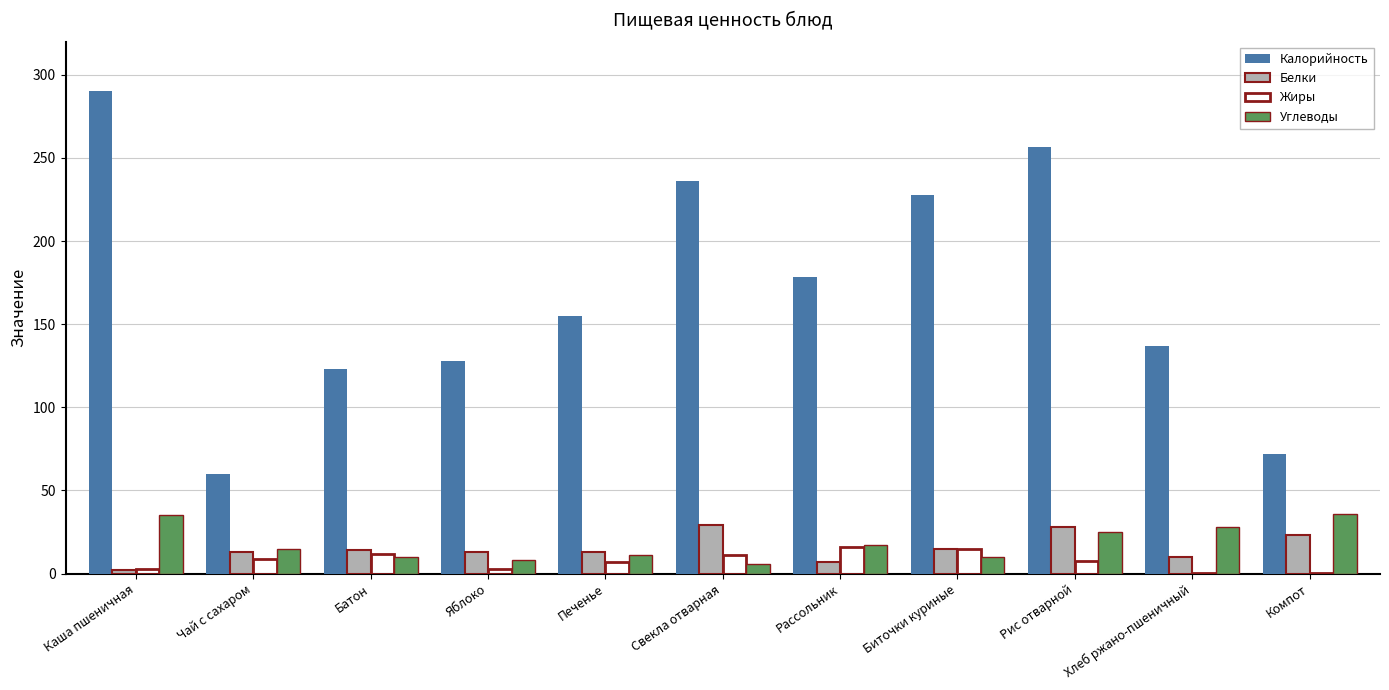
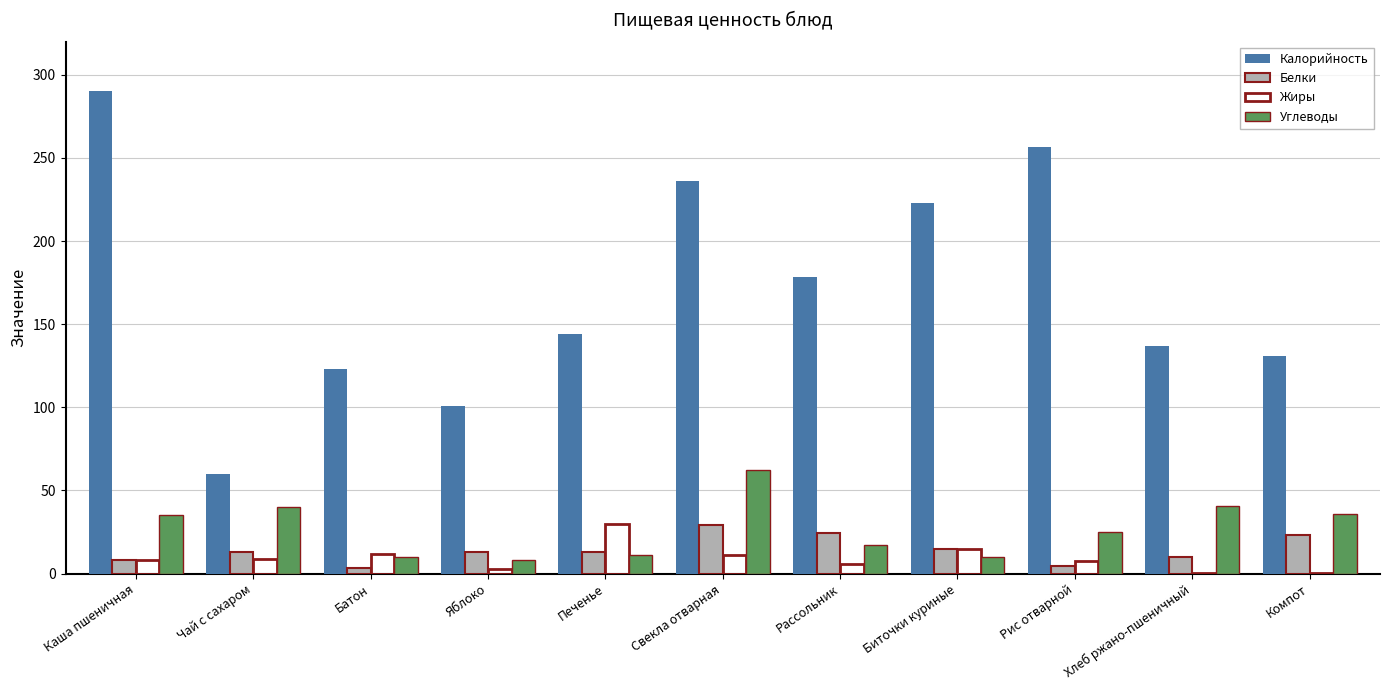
  {
    "Калорийность": {
      "Каша пшеничная": 290,
      "Чай с сахаром": 60,
      "Батон": 123,
-     "Яблоко": 128,
-     "Печенье": 155,
+     "Яблоко": 101,
+     "Печенье": 144,
      "Свекла отварная": 236,
      "Рассольник": 178,
-     "Биточки куриные": 228,
+     "Биточки куриные": 223,
      "Рис отварной": 256,
      "Хлеб ржано-пшеничный": 137,
-     "Компот": 72
+     "Компот": 131
    },
    "Белки": {
-     "Каша пшеничная": 2,
+     "Каша пшеничная": 8,
      "Чай с сахаром": 13,
-     "Батон": 14,
+     "Батон": 3,
      "Яблоко": 13,
      "Печенье": 13,
      "Свекла отварная": 29,
-     "Рассольник": 7,
+     "Рассольник": 25,
      "Биточки куриные": 15,
-     "Рис отварной": 28,
+     "Рис отварной": 5,
      "Хлеб ржано-пшеничный": 10,
      "Компот": 23
    },
    "Жиры": {
-     "Каша пшеничная": 3,
+     "Каша пшеничная": 8,
      "Чай с сахаром": 9,
      "Батон": 12,
      "Яблоко": 3,
-     "Печенье": 7,
+     "Печенье": 30,
      "Свекла отварная": 11,
-     "Рассольник": 16,
+     "Рассольник": 6,
      "Биточки куриные": 15,
      "Рис отварной": 7
    },
    "Углеводы": {
      "Каша пшеничная": 35,
-     "Чай с сахаром": 15,
+     "Чай с сахаром": 40,
      "Батон": 10,
      "Яблоко": 8,
      "Печенье": 11,
-     "Свекла отварная": 6,
+     "Свекла отварная": 62,
      "Рассольник": 17,
      "Биточки куриные": 10,
      "Рис отварной": 25,
-     "Хлеб ржано-пшеничный": 28,
+     "Хлеб ржано-пшеничный": 41,
      "Компот": 36
    }
  }
